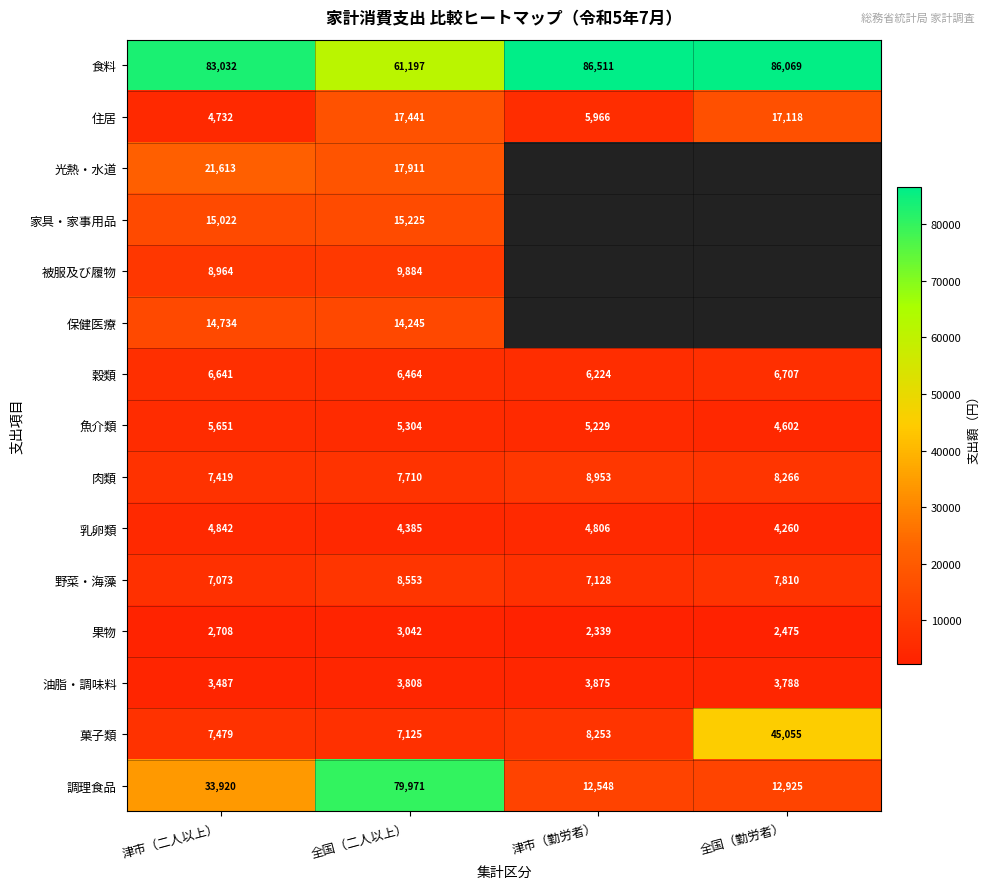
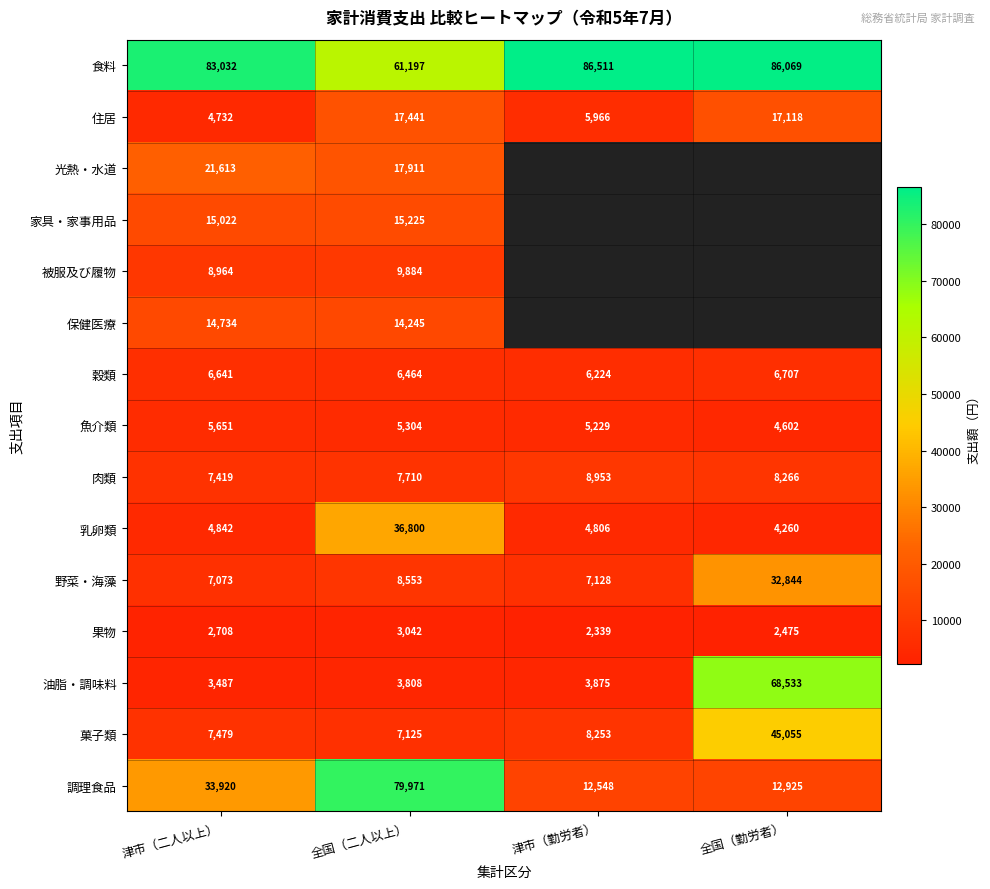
  {
    "食料": {
      "津市（二人以上）": "83,032",
      "全国（二人以上）": "61,197",
      "津市（勤労者）": "86,511",
      "全国（勤労者）": "86,069"
    },
    "住居": {
      "津市（二人以上）": "4,732",
      "全国（二人以上）": "17,441",
      "津市（勤労者）": "5,966",
      "全国（勤労者）": "17,118"
    },
    "光熱・水道": {
      "津市（二人以上）": "21,613",
      "全国（二人以上）": "17,911"
    },
    "家具・家事用品": {
      "津市（二人以上）": "15,022",
      "全国（二人以上）": "15,225"
    },
    "被服及び履物": {
      "津市（二人以上）": "8,964",
      "全国（二人以上）": "9,884"
    },
    "保健医療": {
      "津市（二人以上）": "14,734",
      "全国（二人以上）": "14,245"
    },
    "穀類": {
      "津市（二人以上）": "6,641",
      "全国（二人以上）": "6,464",
      "津市（勤労者）": "6,224",
      "全国（勤労者）": "6,707"
    },
    "魚介類": {
      "津市（二人以上）": "5,651",
      "全国（二人以上）": "5,304",
      "津市（勤労者）": "5,229",
      "全国（勤労者）": "4,602"
    },
    "肉類": {
      "津市（二人以上）": "7,419",
      "全国（二人以上）": "7,710",
      "津市（勤労者）": "8,953",
      "全国（勤労者）": "8,266"
    },
    "乳卵類": {
      "津市（二人以上）": "4,842",
-     "全国（二人以上）": "4,385",
+     "全国（二人以上）": "36,800",
      "津市（勤労者）": "4,806",
      "全国（勤労者）": "4,260"
    },
    "野菜・海藻": {
      "津市（二人以上）": "7,073",
      "全国（二人以上）": "8,553",
      "津市（勤労者）": "7,128",
-     "全国（勤労者）": "7,810"
+     "全国（勤労者）": "32,844"
    },
    "果物": {
      "津市（二人以上）": "2,708",
      "全国（二人以上）": "3,042",
      "津市（勤労者）": "2,339",
      "全国（勤労者）": "2,475"
    },
    "油脂・調味料": {
      "津市（二人以上）": "3,487",
      "全国（二人以上）": "3,808",
      "津市（勤労者）": "3,875",
-     "全国（勤労者）": "3,788"
+     "全国（勤労者）": "68,533"
    },
    "菓子類": {
      "津市（二人以上）": "7,479",
      "全国（二人以上）": "7,125",
      "津市（勤労者）": "8,253",
      "全国（勤労者）": "45,055"
    },
    "調理食品": {
      "津市（二人以上）": "33,920",
      "全国（二人以上）": "79,971",
      "津市（勤労者）": "12,548",
      "全国（勤労者）": "12,925"
    }
  }
